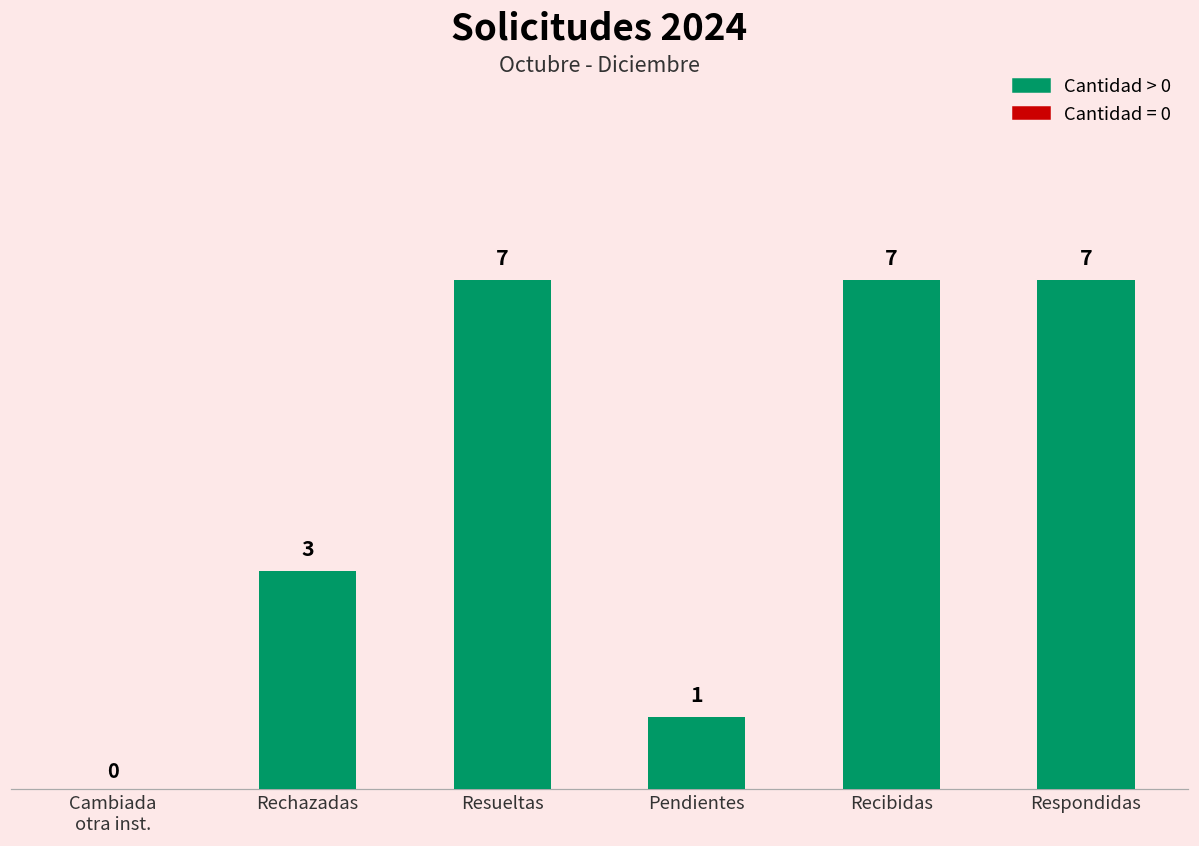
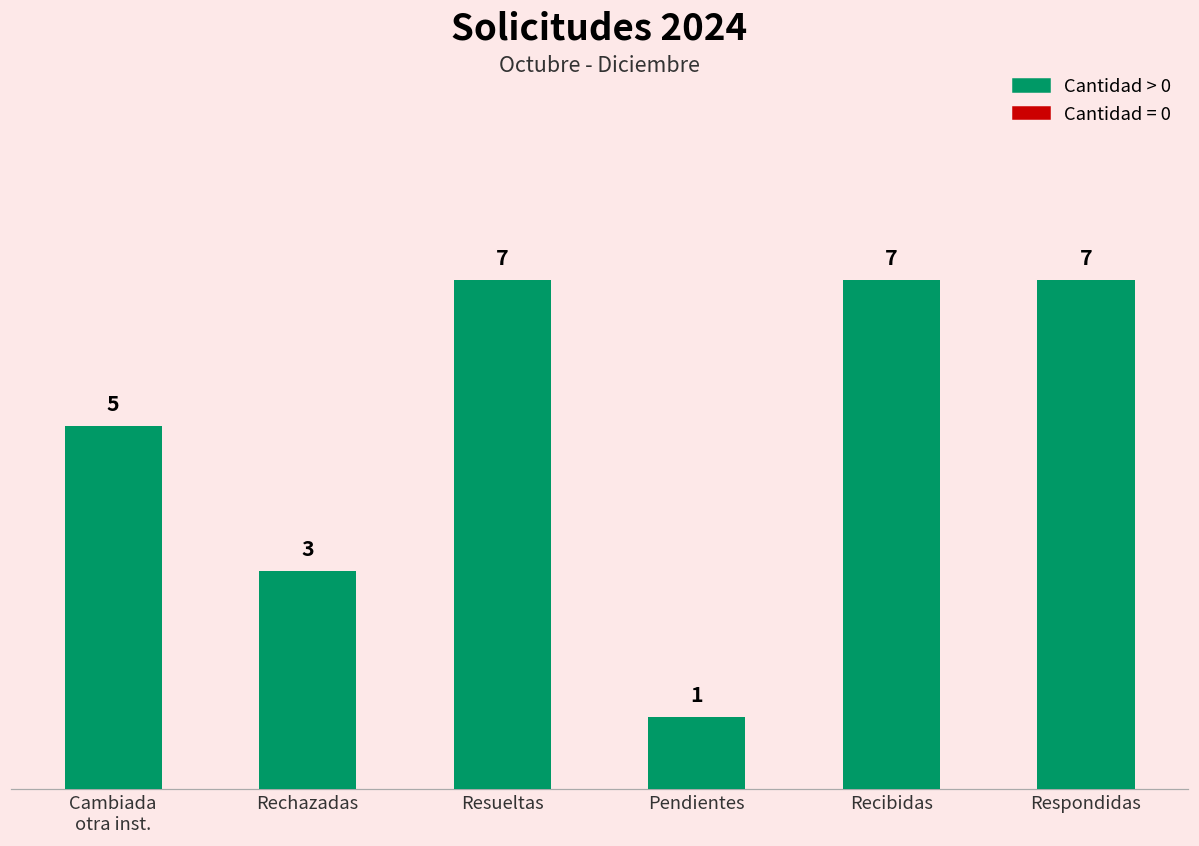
  {
-   "Cambiada otra inst.": 0,
+   "Cambiada otra inst.": 5,
    "Rechazadas": 3,
    "Resueltas": 7,
    "Pendientes": 1,
    "Recibidas": 7,
    "Respondidas": 7
  }
